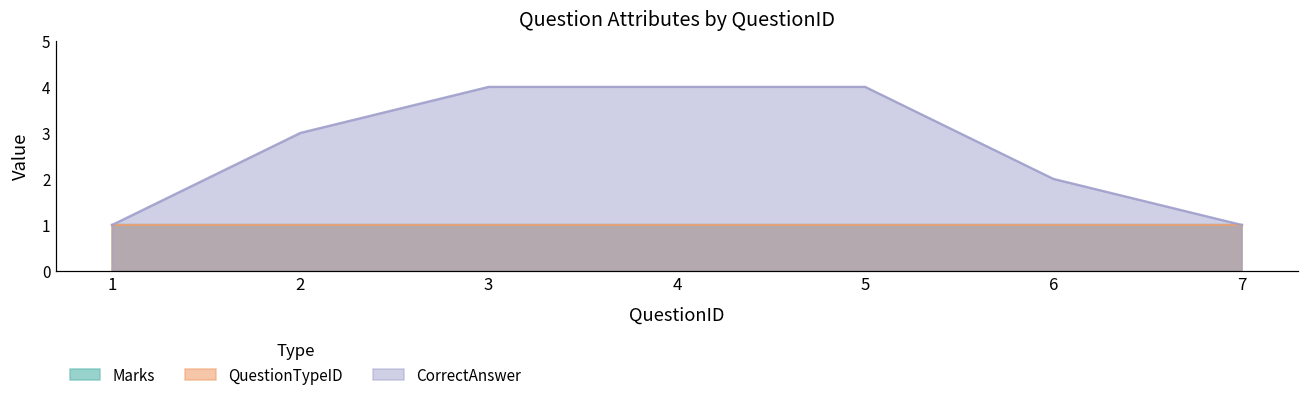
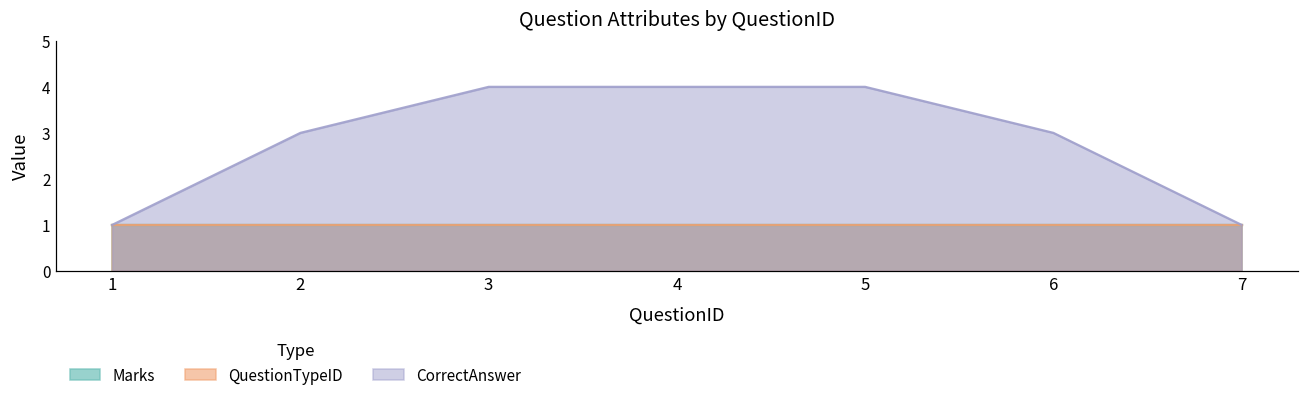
  {
    "QuestionTypeID": {
      "2": 1,
      "3": 1,
      "4": 1,
      "5": 1,
      "6": 1
    },
    "CorrectAnswer": {
      "2": 3,
      "3": 4,
      "4": 4,
      "5": 4,
-     "6": 2
+     "6": 3
    }
  }
